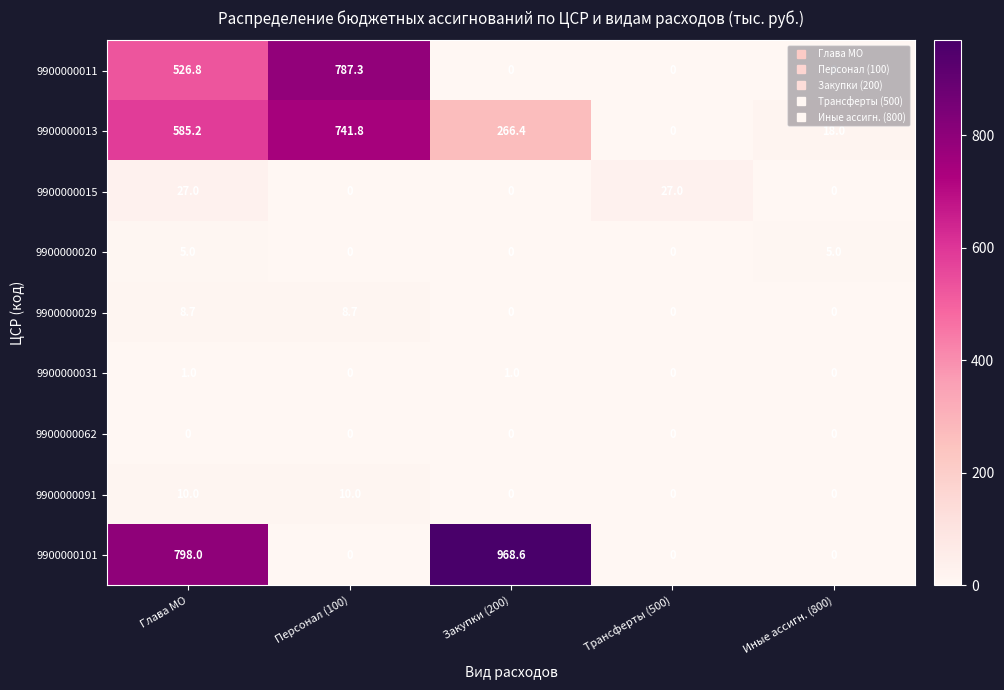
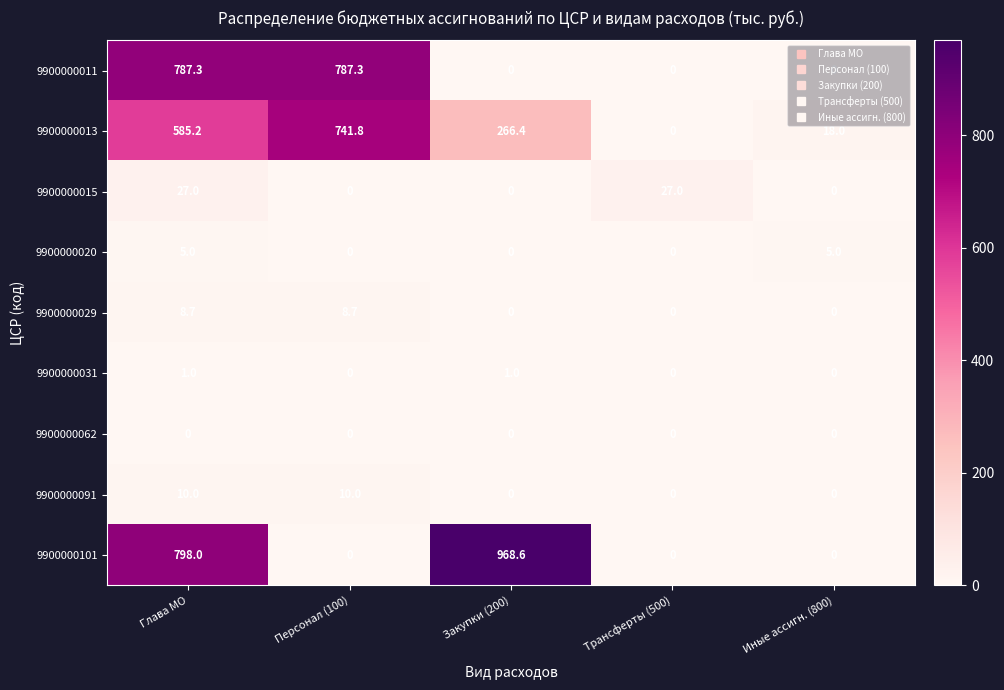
  {
    "9900000011": {
-     "Глава МО": 526.8,
+     "Глава МО": 787.3,
      "Персонал (100)": 787.3
    },
    "9900000013": {
      "Глава МО": 585.2,
      "Персонал (100)": 741.8,
      "Закупки (200)": 266.4
    },
    "9900000101": {
      "Глава МО": 798.0,
      "Закупки (200)": 968.6
    }
  }
